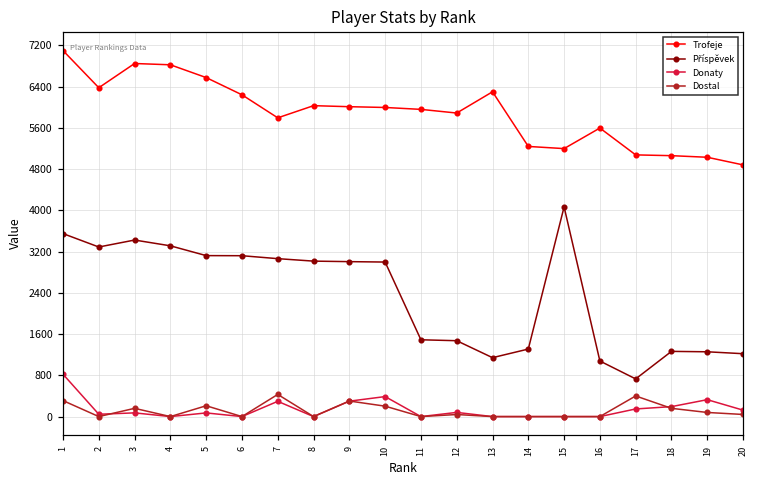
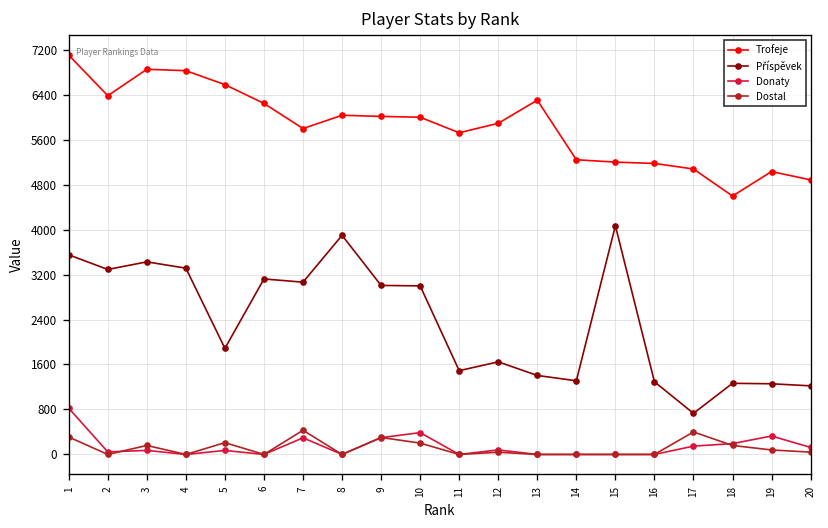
  {
    "Trofeje": {
      "1": 7100,
      "2": 6400,
      "3": 6900,
      "4": 6800,
      "5": 6600,
      "6": 6200,
      "7": 5800,
      "8": 6000,
      "9": 6000,
      "10": 6000,
-     "11": 6000,
+     "11": 5700,
      "12": 5900,
      "13": 6300,
      "14": 5200,
      "15": 5200,
-     "16": 5600,
+     "16": 5200,
      "17": 5100,
-     "18": 5100,
+     "18": 4600,
      "19": 5000,
      "20": 4900
    },
    "Příspěvek": {
      "1": 3600,
      "2": 3300,
      "3": 3400,
      "4": 3300,
-     "5": 3100,
+     "5": 1900,
      "6": 3100,
      "7": 3100,
-     "8": 3000,
+     "8": 3900,
      "9": 3000,
      "10": 3000,
      "11": 1500,
-     "12": 1500,
-     "13": 1100,
+     "12": 1600,
+     "13": 1400,
      "14": 1300,
      "15": 4100,
-     "16": 1100,
+     "16": 1300,
      "17": 700,
      "18": 1300,
      "19": 1300,
      "20": 1200
    }
  }
